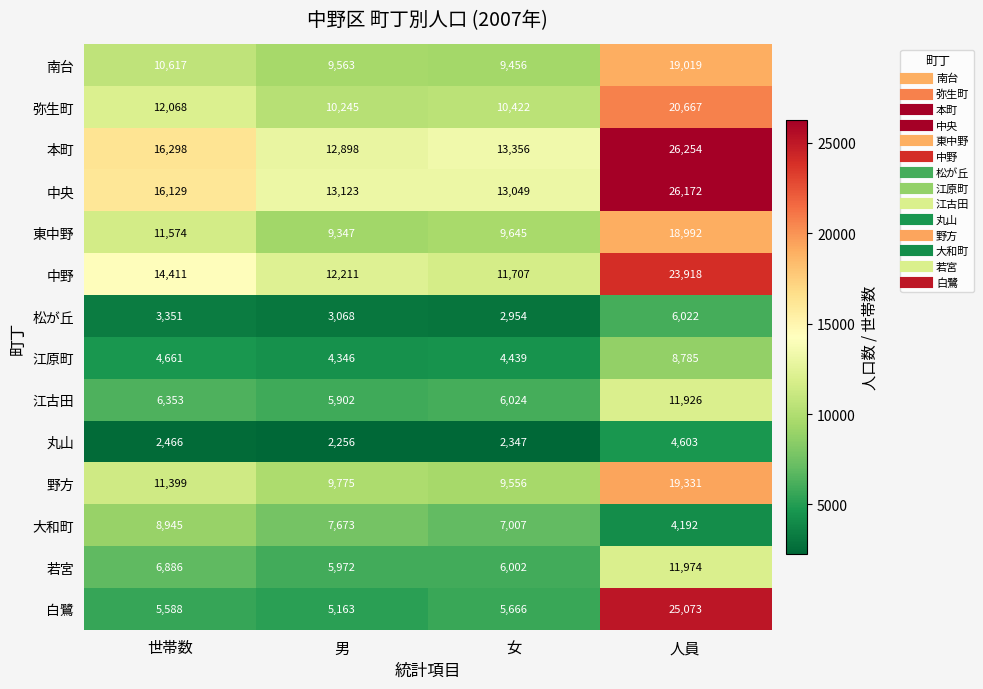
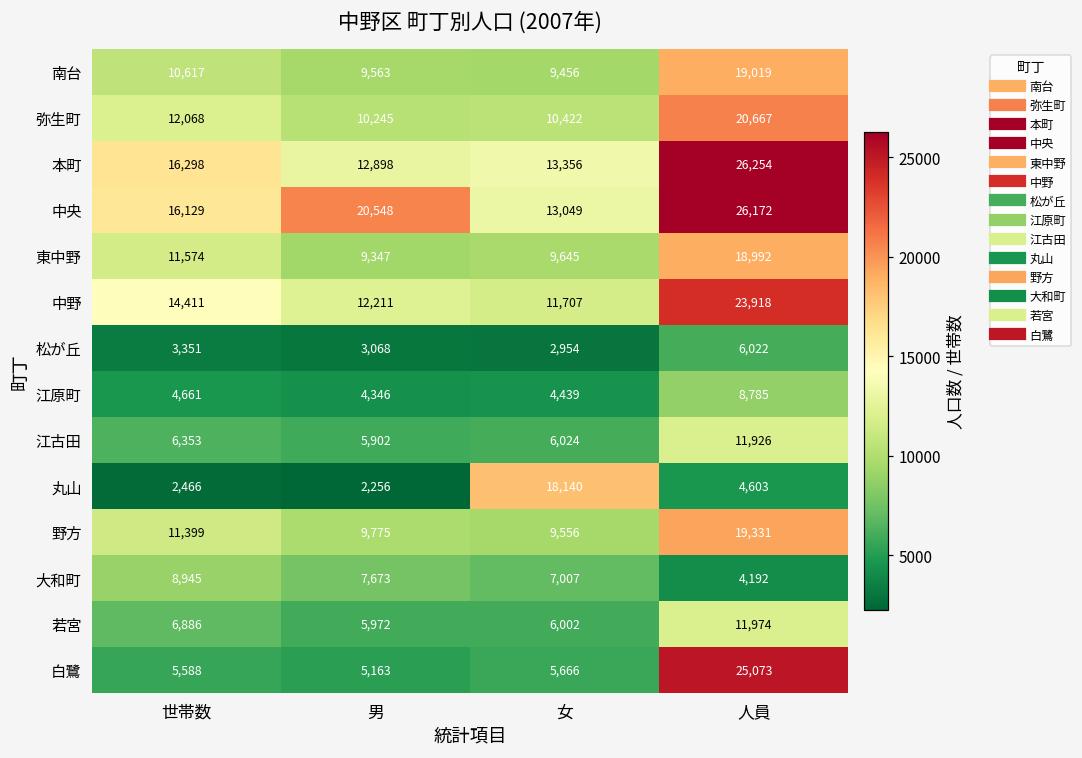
  {
    "南台": {
      "世帯数": "10,617",
      "男": "9,563",
      "女": "9,456",
      "人員": "19,019"
    },
    "弥生町": {
      "世帯数": "12,068",
      "男": "10,245",
      "女": "10,422",
      "人員": "20,667"
    },
    "本町": {
      "世帯数": "16,298",
      "男": "12,898",
      "女": "13,356",
      "人員": "26,254"
    },
    "中央": {
      "世帯数": "16,129",
-     "男": "13,123",
+     "男": "20,548",
      "女": "13,049",
      "人員": "26,172"
    },
    "東中野": {
      "世帯数": "11,574",
      "男": "9,347",
      "女": "9,645",
      "人員": "18,992"
    },
    "中野": {
      "世帯数": "14,411",
      "男": "12,211",
      "女": "11,707",
      "人員": "23,918"
    },
    "松が丘": {
      "世帯数": "3,351",
      "男": "3,068",
      "女": "2,954",
      "人員": "6,022"
    },
    "江原町": {
      "世帯数": "4,661",
      "男": "4,346",
      "女": "4,439",
      "人員": "8,785"
    },
    "江古田": {
      "世帯数": "6,353",
      "男": "5,902",
      "女": "6,024",
      "人員": "11,926"
    },
    "丸山": {
      "世帯数": "2,466",
      "男": "2,256",
-     "女": "2,347",
+     "女": "18,140",
      "人員": "4,603"
    },
    "野方": {
      "世帯数": "11,399",
      "男": "9,775",
      "女": "9,556",
      "人員": "19,331"
    },
    "大和町": {
      "世帯数": "8,945",
      "男": "7,673",
      "女": "7,007",
      "人員": "4,192"
    },
    "若宮": {
      "世帯数": "6,886",
      "男": "5,972",
      "女": "6,002",
      "人員": "11,974"
    },
    "白鷺": {
      "世帯数": "5,588",
      "男": "5,163",
      "女": "5,666",
      "人員": "25,073"
    }
  }
